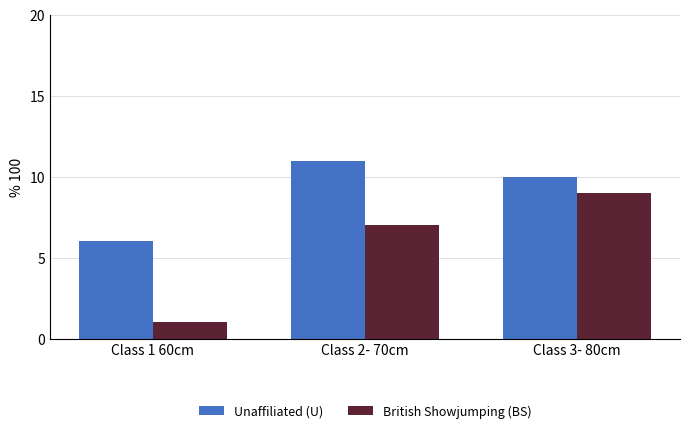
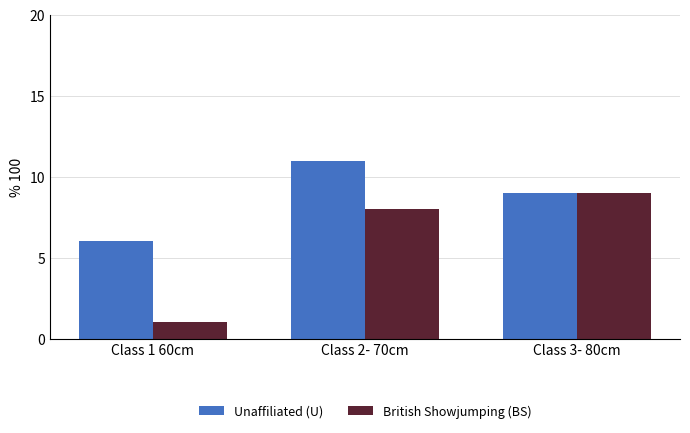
  {
    "Unaffiliated (U)": {
      "Class 1 60cm": 6,
      "Class 2- 70cm": 11,
-     "Class 3- 80cm": 10
+     "Class 3- 80cm": 9
    },
    "British Showjumping (BS)": {
      "Class 1 60cm": 1,
-     "Class 2- 70cm": 7,
+     "Class 2- 70cm": 8,
      "Class 3- 80cm": 9
    }
  }
